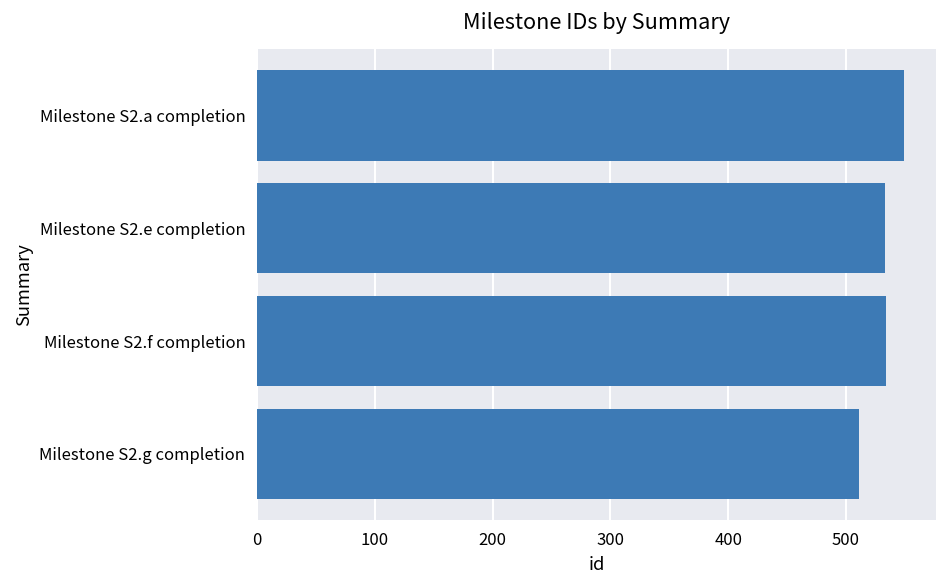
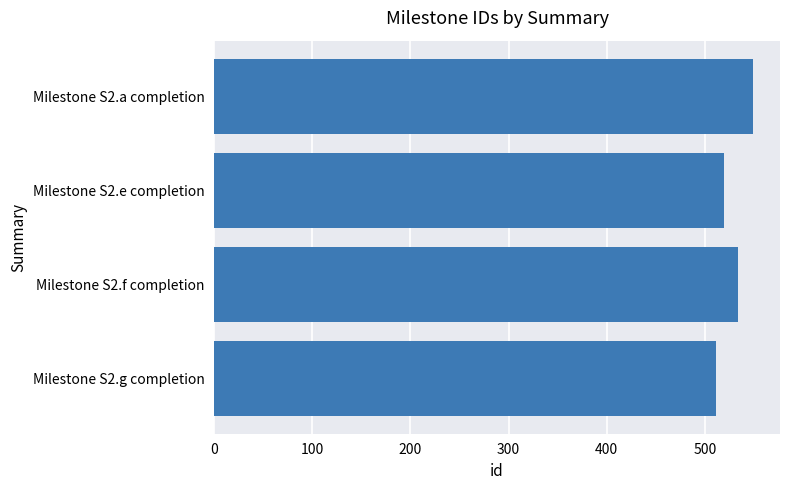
  {
    "Milestone S2.a completion": 550,
-   "Milestone S2.e completion": 530,
+   "Milestone S2.e completion": 520,
    "Milestone S2.f completion": 530,
    "Milestone S2.g completion": 510
  }
